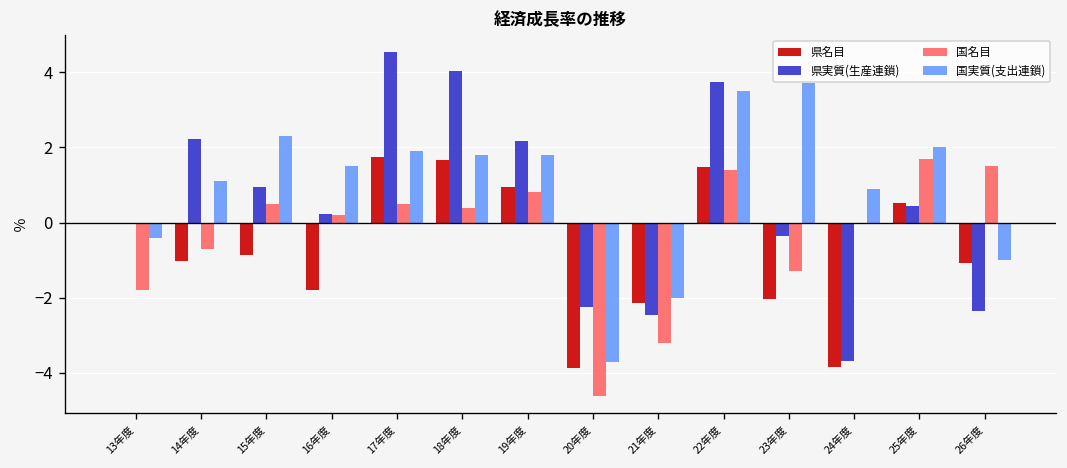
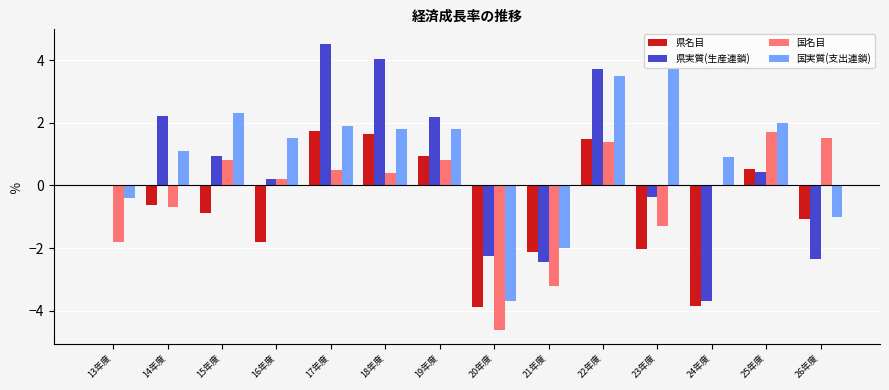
  {
    "県名目": {
      "13年度": 0.0,
-     "14年度": -1.0,
+     "14年度": -0.6,
      "15年度": -0.9,
      "16年度": -1.8,
      "17年度": 1.7,
      "18年度": 1.7,
      "19年度": 0.9,
      "20年度": -3.9,
      "21年度": -2.1,
      "22年度": 1.5,
      "23年度": -2.0,
      "24年度": -3.8,
      "25年度": 0.5,
      "26年度": -1.1
    },
    "県実質(生産連鎖)": {
      "13年度": 0.0,
      "14年度": 2.2,
      "15年度": 0.9,
      "16年度": 0.2,
      "17年度": 4.5,
      "18年度": 4.0,
      "19年度": 2.2,
      "20年度": -2.2,
      "21年度": -2.5,
      "22年度": 3.7,
      "23年度": -0.4,
      "24年度": -3.7,
      "25年度": 0.4,
      "26年度": -2.3
    },
    "国名目": {
      "13年度": -1.8,
      "14年度": -0.7,
-     "15年度": 0.5,
+     "15年度": 0.8,
      "16年度": 0.2,
      "17年度": 0.5,
      "18年度": 0.4,
      "19年度": 0.8,
      "20年度": -4.6,
      "21年度": -3.2,
      "22年度": 1.4,
      "23年度": -1.3,
      "24年度": 0.0,
      "25年度": 1.7,
      "26年度": 1.5
    },
    "国実質(支出連鎖)": {
      "13年度": -0.4,
      "14年度": 1.1,
      "15年度": 2.3,
      "16年度": 1.5,
      "17年度": 1.9,
      "18年度": 1.8,
      "19年度": 1.8,
      "20年度": -3.7,
      "21年度": -2.0,
      "22年度": 3.5,
      "23年度": 3.7,
      "24年度": 0.9,
      "25年度": 2.0,
      "26年度": -1.0
    }
  }
